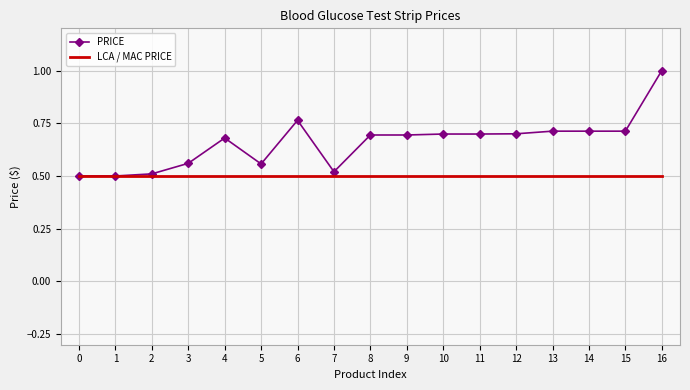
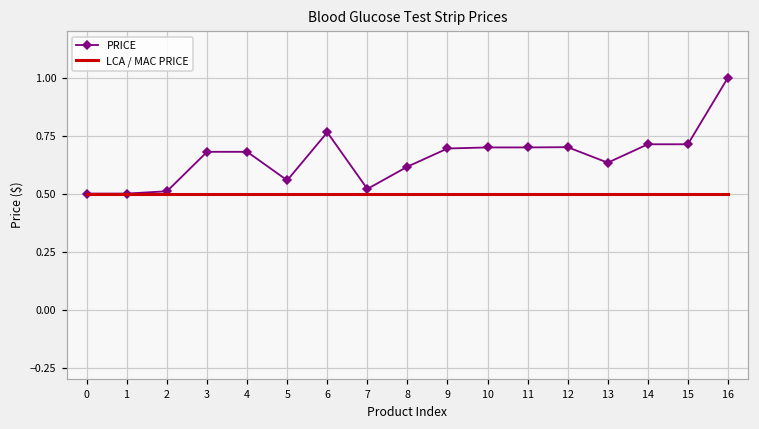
  {
    "PRICE": {
-     "3": 0.56,
+     "3": 0.68,
      "4": 0.68,
      "5": 0.56,
      "6": 0.76,
      "7": 0.52,
-     "8": 0.69,
+     "8": 0.62,
      "9": 0.69,
      "10": 0.70,
      "11": 0.70,
      "12": 0.70,
-     "13": 0.71,
+     "13": 0.63,
      "14": 0.71,
      "15": 0.71,
      "16": 1.00
    },
    "LCA / MAC PRICE": {
      "3": 0.50,
      "4": 0.50,
      "5": 0.50,
      "6": 0.50,
      "7": 0.50,
      "8": 0.50,
      "9": 0.50,
      "10": 0.50,
      "11": 0.50,
      "12": 0.50,
      "13": 0.50,
      "14": 0.50,
      "15": 0.50,
      "16": 0.50
    }
  }
